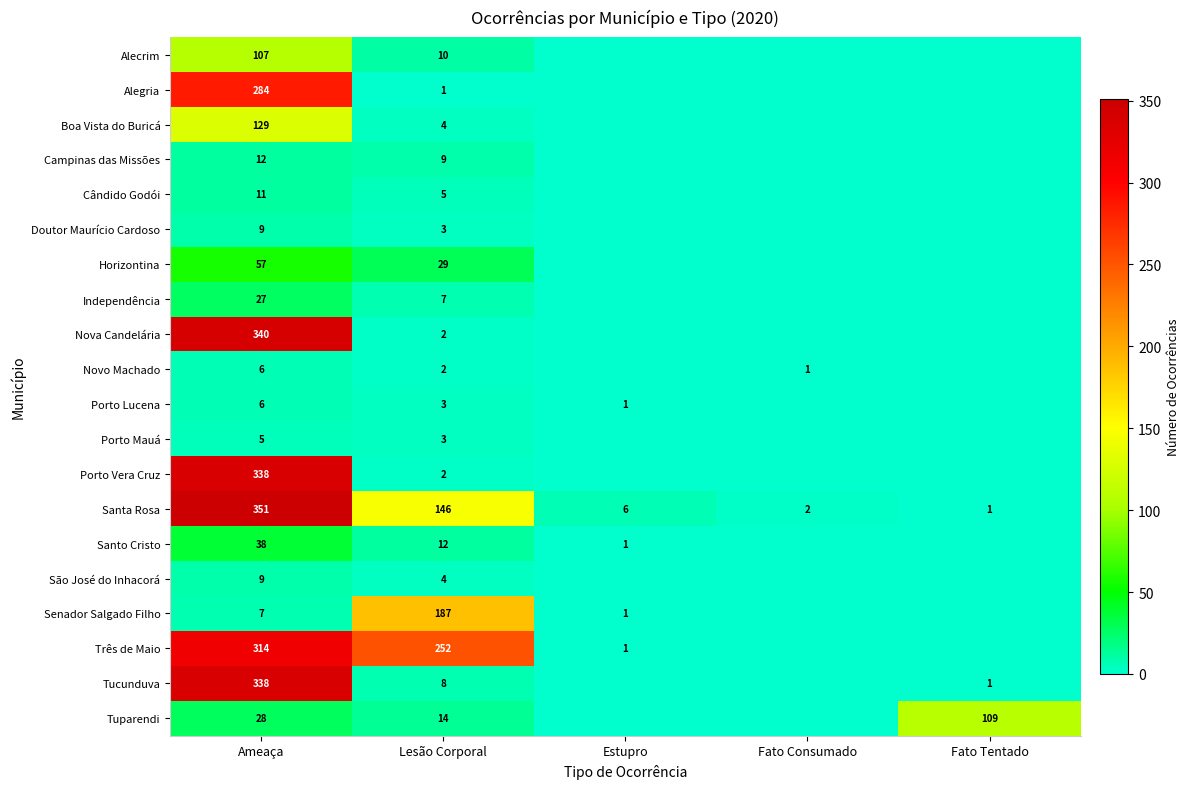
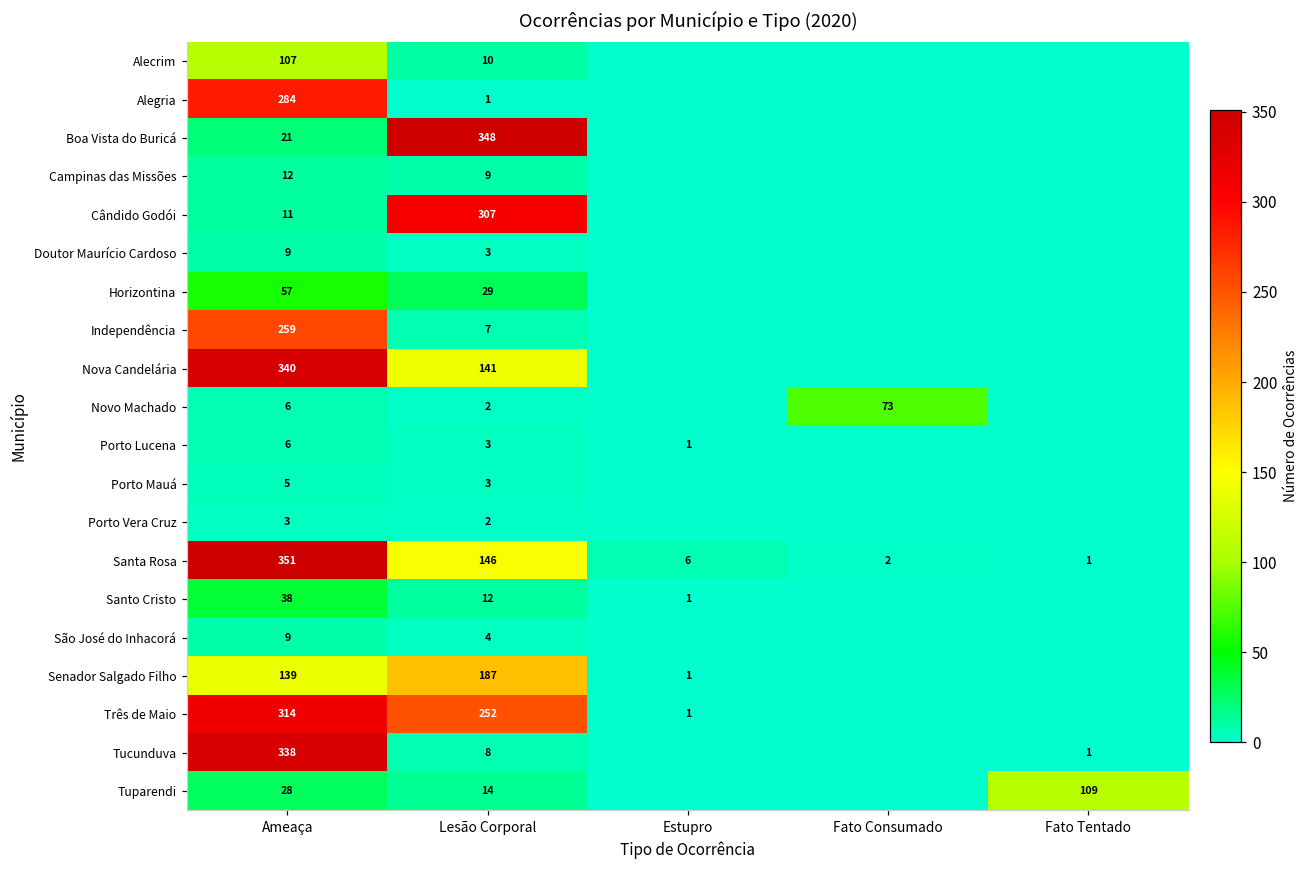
  {
    "Alecrim": {
      "Ameaça": 107,
      "Lesão Corporal": 10
    },
    "Alegria": {
      "Ameaça": 284,
      "Lesão Corporal": 1
    },
    "Boa Vista do Buricá": {
-     "Ameaça": 129,
-     "Lesão Corporal": 4
+     "Ameaça": 21,
+     "Lesão Corporal": 348
    },
    "Campinas das Missões": {
      "Ameaça": 12,
      "Lesão Corporal": 9
    },
    "Cândido Godói": {
      "Ameaça": 11,
-     "Lesão Corporal": 5
+     "Lesão Corporal": 307
    },
    "Doutor Maurício Cardoso": {
      "Ameaça": 9,
      "Lesão Corporal": 3
    },
    "Horizontina": {
      "Ameaça": 57,
      "Lesão Corporal": 29
    },
    "Independência": {
-     "Ameaça": 27,
+     "Ameaça": 259,
      "Lesão Corporal": 7
    },
    "Nova Candelária": {
      "Ameaça": 340,
-     "Lesão Corporal": 2
+     "Lesão Corporal": 141
    },
    "Novo Machado": {
      "Ameaça": 6,
      "Lesão Corporal": 2,
-     "Fato Consumado": 1
+     "Fato Consumado": 73
    },
    "Porto Lucena": {
      "Ameaça": 6,
      "Lesão Corporal": 3,
      "Estupro": 1
    },
    "Porto Mauá": {
      "Ameaça": 5,
      "Lesão Corporal": 3
    },
    "Porto Vera Cruz": {
-     "Ameaça": 338,
+     "Ameaça": 3,
      "Lesão Corporal": 2
    },
    "Santa Rosa": {
      "Ameaça": 351,
      "Lesão Corporal": 146,
      "Estupro": 6,
      "Fato Consumado": 2,
      "Fato Tentado": 1
    },
    "Santo Cristo": {
      "Ameaça": 38,
      "Lesão Corporal": 12,
      "Estupro": 1
    },
    "São José do Inhacorá": {
      "Ameaça": 9,
      "Lesão Corporal": 4
    },
    "Senador Salgado Filho": {
-     "Ameaça": 7,
+     "Ameaça": 139,
      "Lesão Corporal": 187,
      "Estupro": 1
    },
    "Três de Maio": {
      "Ameaça": 314,
      "Lesão Corporal": 252,
      "Estupro": 1
    },
    "Tucunduva": {
      "Ameaça": 338,
      "Lesão Corporal": 8,
      "Fato Tentado": 1
    },
    "Tuparendi": {
      "Ameaça": 28,
      "Lesão Corporal": 14,
      "Fato Tentado": 109
    }
  }
